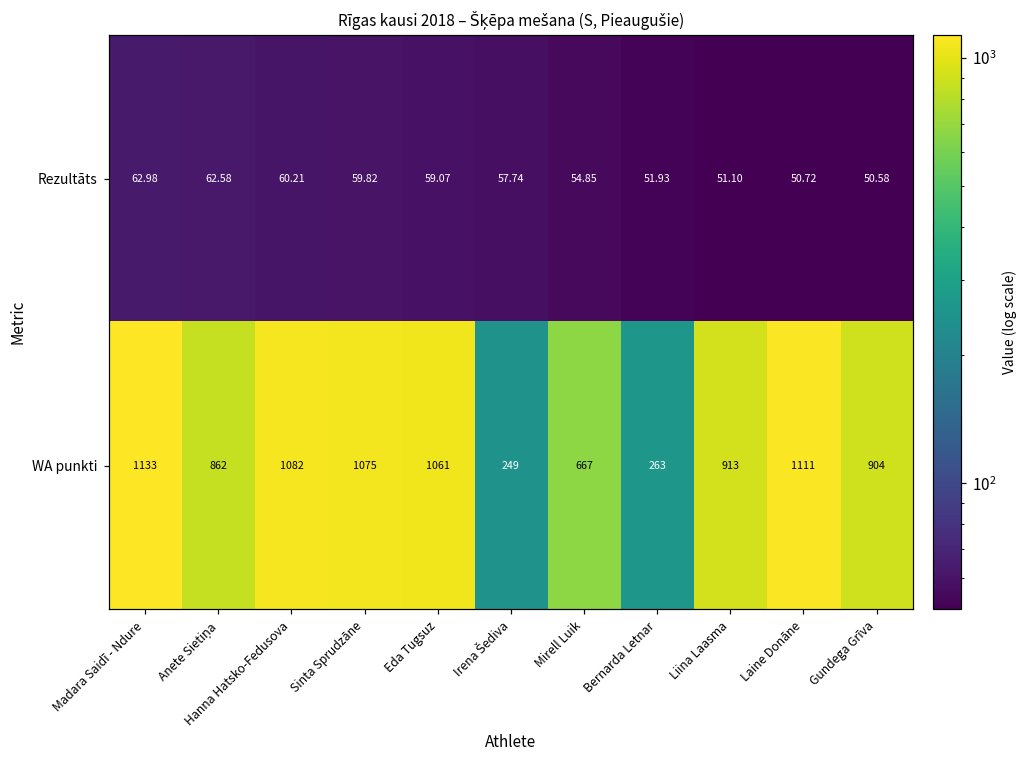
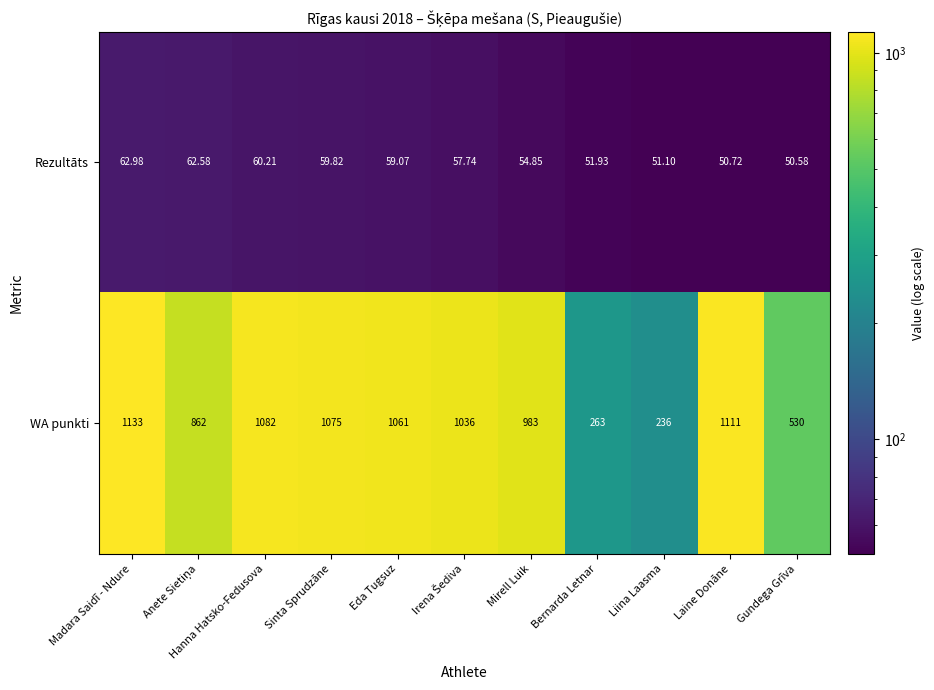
  {
    "Rezultāts": {
      "Madara Saidī - Ndure": 62.98,
      "Anete Sietiņa": 62.58,
      "Hanna Hatsko-Fedusova": 60.21,
      "Sinta Sprudzāne": 59.82,
      "Eda Tugsuz": 59.07,
      "Irena Šediva": 57.74,
      "Mirell Luik": 54.85,
      "Bernarda Letnar": 51.93,
      "Liina Laasma": 51.10,
      "Laine Donāne": 50.72,
      "Gundega Grīva": 50.58
    },
    "WA punkti": {
      "Madara Saidī - Ndure": 1133,
      "Anete Sietiņa": 862,
      "Hanna Hatsko-Fedusova": 1082,
      "Sinta Sprudzāne": 1075,
      "Eda Tugsuz": 1061,
-     "Irena Šediva": 249,
-     "Mirell Luik": 667,
+     "Irena Šediva": 1036,
+     "Mirell Luik": 983,
      "Bernarda Letnar": 263,
-     "Liina Laasma": 913,
+     "Liina Laasma": 236,
      "Laine Donāne": 1111,
-     "Gundega Grīva": 904
+     "Gundega Grīva": 530
    }
  }
